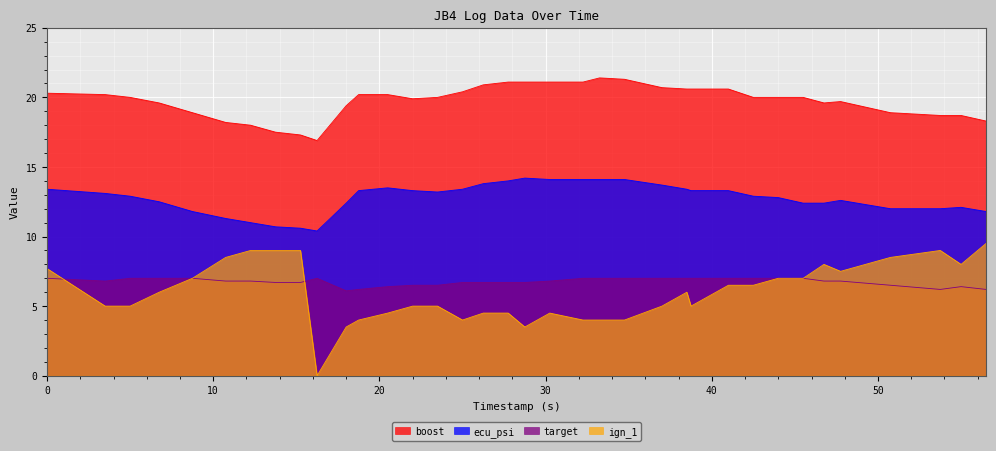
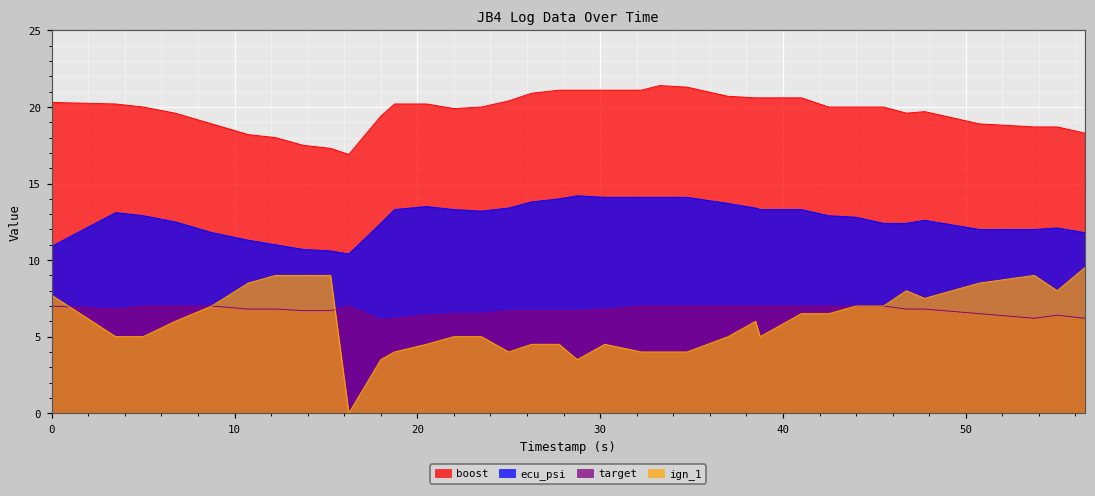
  {
    "boost": {
      "0": 20.3
    },
    "ecu_psi": {
-     "0": 13.4
+     "0": 10.9
    },
    "target": {
      "0": 7.0
    },
    "ign_1": {
      "0": 7.7
    }
  }
